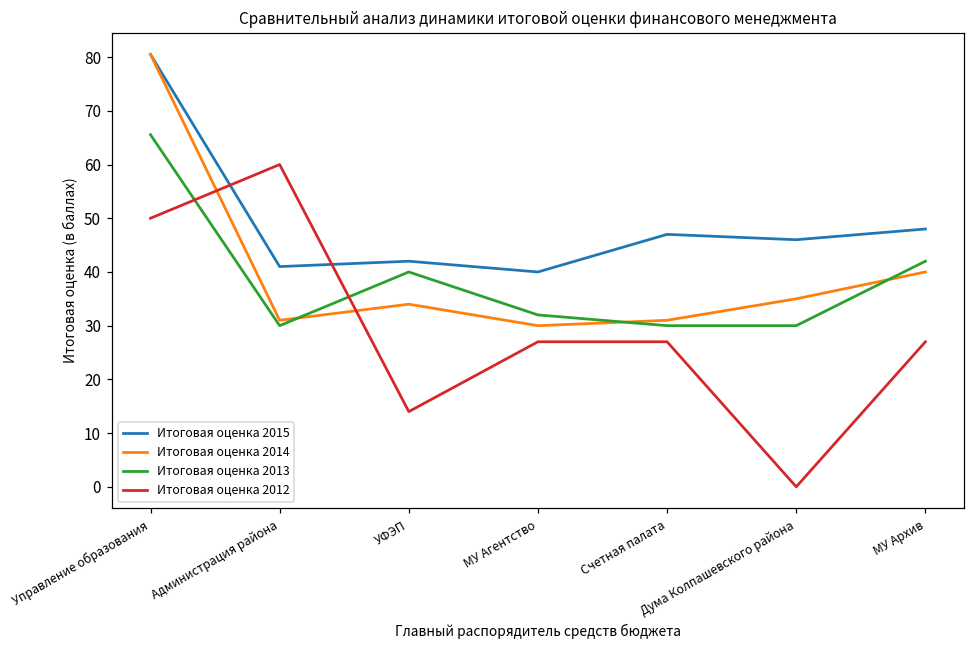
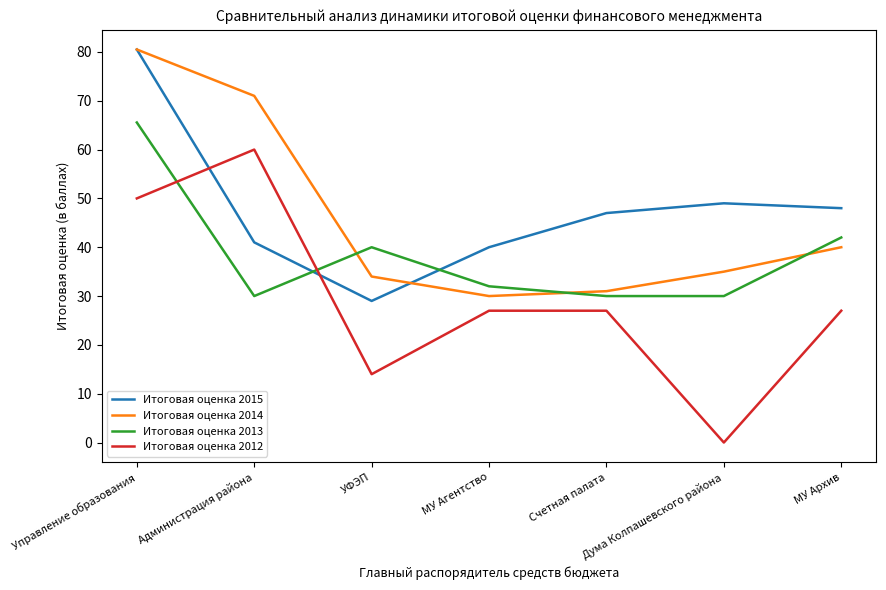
  {
    "Итоговая оценка 2015": {
      "Администрация района": 41,
-     "УФЭП": 42,
+     "УФЭП": 29,
      "МУ Агентство": 40,
      "Счетная палата": 47,
-     "Дума Колпашевского района": 46,
+     "Дума Колпашевского района": 49,
      "МУ Архив": 48
    },
    "Итоговая оценка 2014": {
-     "Администрация района": 31,
+     "Администрация района": 71,
      "УФЭП": 34,
      "МУ Агентство": 30,
      "Счетная палата": 31,
      "Дума Колпашевского района": 35,
      "МУ Архив": 40
    },
    "Итоговая оценка 2013": {
      "Управление образования": 66,
      "Администрация района": 30,
      "УФЭП": 40,
      "МУ Агентство": 32,
      "Счетная палата": 30,
      "Дума Колпашевского района": 30,
      "МУ Архив": 42
    },
    "Итоговая оценка 2012": {
      "Управление образования": 50,
      "Администрация района": 60,
      "УФЭП": 14,
      "МУ Агентство": 27,
      "Счетная палата": 27,
      "Дума Колпашевского района": 0,
      "МУ Архив": 27
    }
  }
